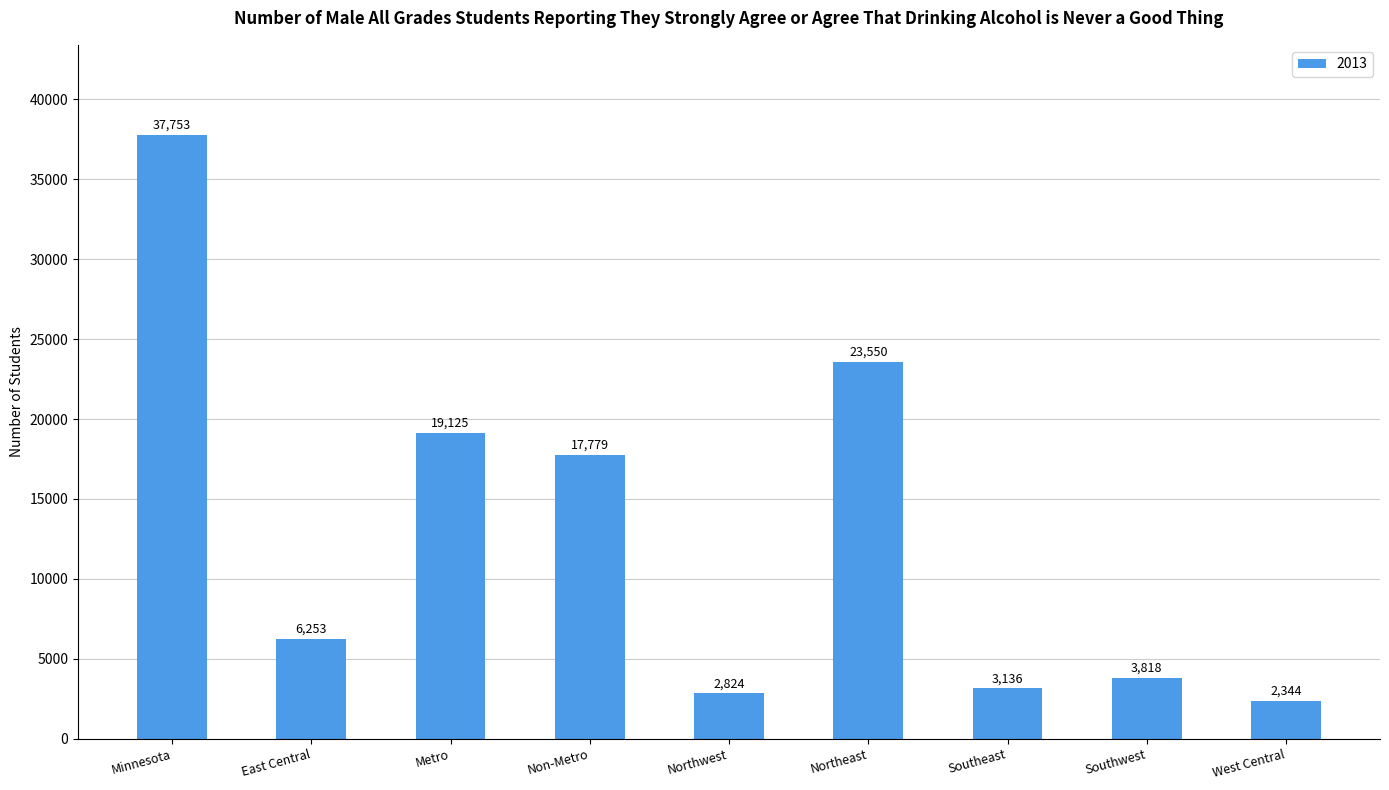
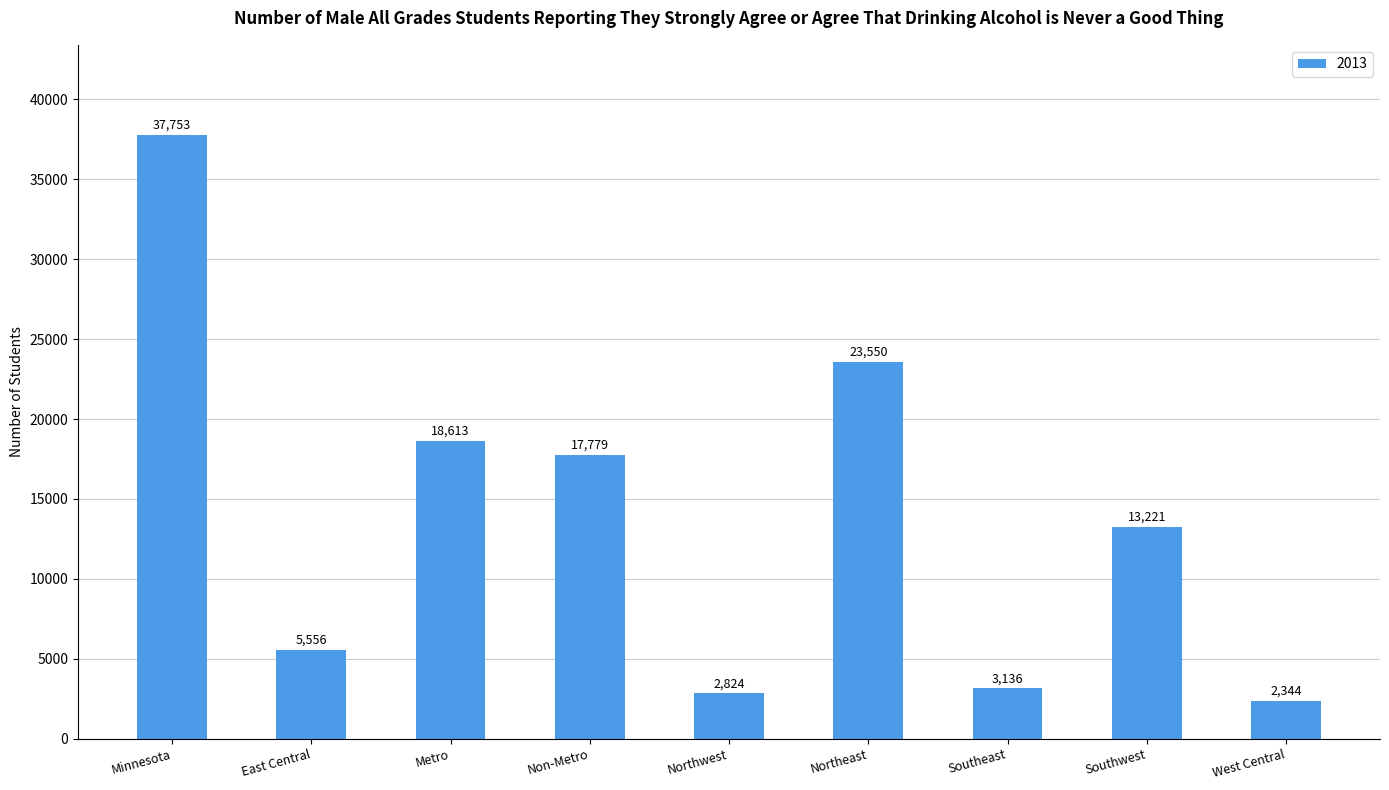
  {
    "Minnesota": "37,753",
-   "East Central": "6,253",
-   "Metro": "19,125",
+   "East Central": "5,556",
+   "Metro": "18,613",
    "Non-Metro": "17,779",
    "Northwest": "2,824",
    "Northeast": "23,550",
    "Southeast": "3,136",
-   "Southwest": "3,818",
+   "Southwest": "13,221",
    "West Central": "2,344"
  }
